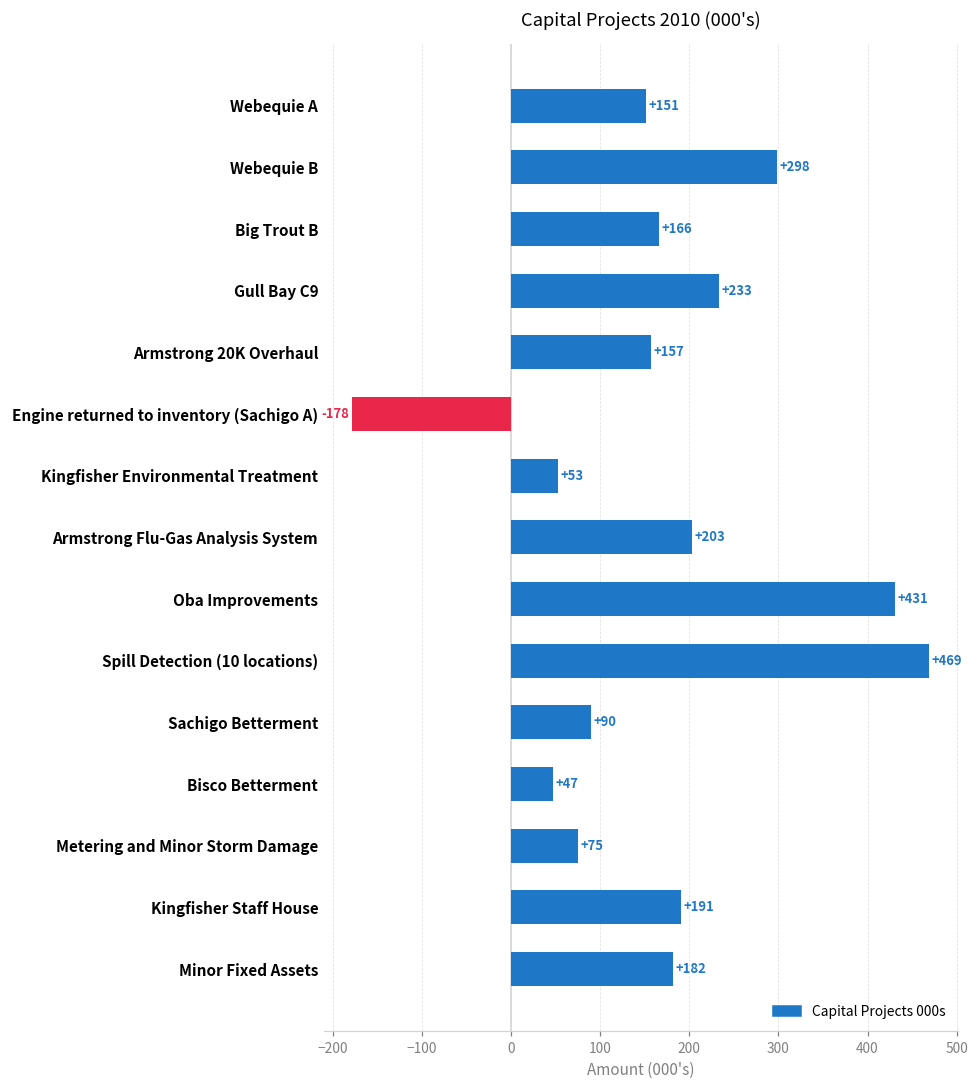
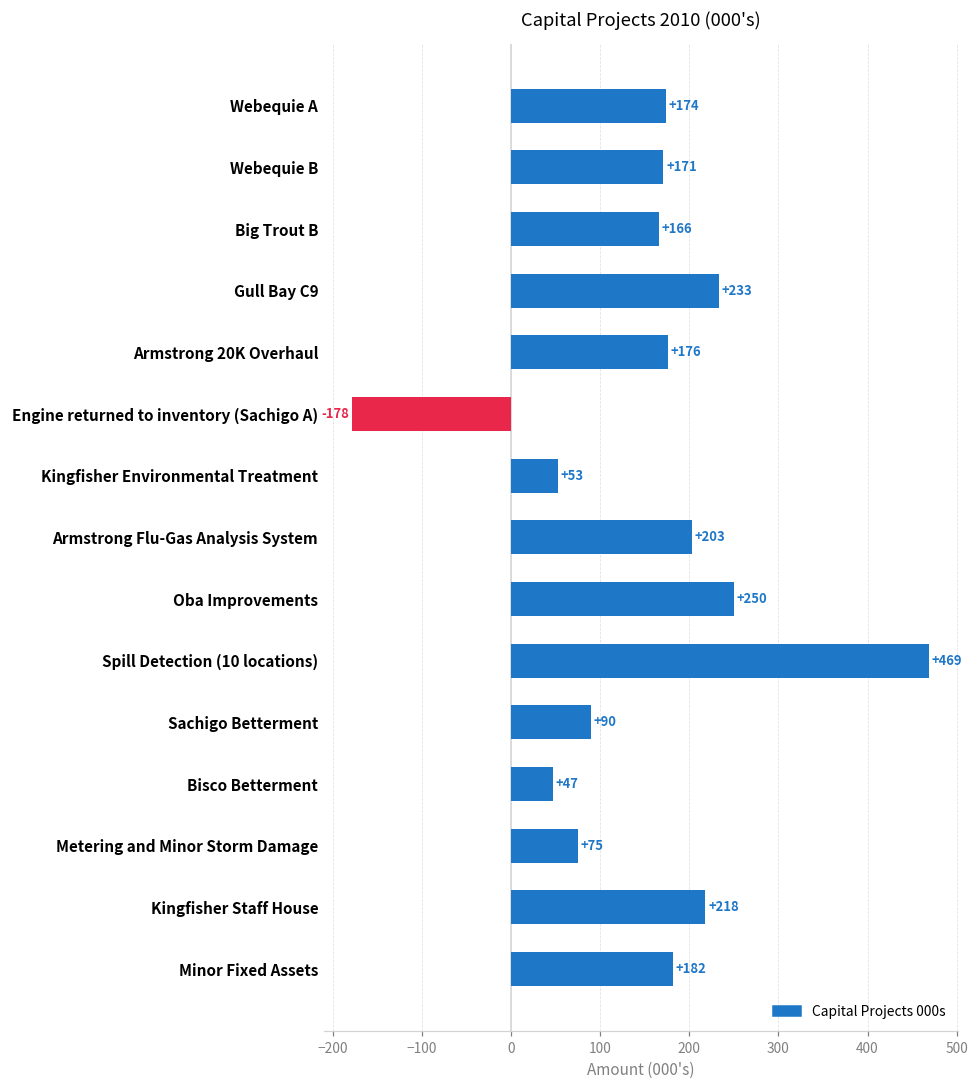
  {
-   "Webequie A": "+151",
-   "Webequie B": "+298",
+   "Webequie A": "+174",
+   "Webequie B": "+171",
    "Big Trout B": "+166",
    "Gull Bay C9": "+233",
-   "Armstrong 20K Overhaul": "+157",
+   "Armstrong 20K Overhaul": "+176",
    "Engine returned to inventory (Sachigo A)": "-178",
    "Kingfisher Environmental Treatment": "+53",
    "Armstrong Flu-Gas Analysis System": "+203",
-   "Oba Improvements": "+431",
+   "Oba Improvements": "+250",
    "Spill Detection (10 locations)": "+469",
    "Sachigo Betterment": "+90",
    "Bisco Betterment": "+47",
    "Metering and Minor Storm Damage": "+75",
-   "Kingfisher Staff House": "+191",
+   "Kingfisher Staff House": "+218",
    "Minor Fixed Assets": "+182"
  }
